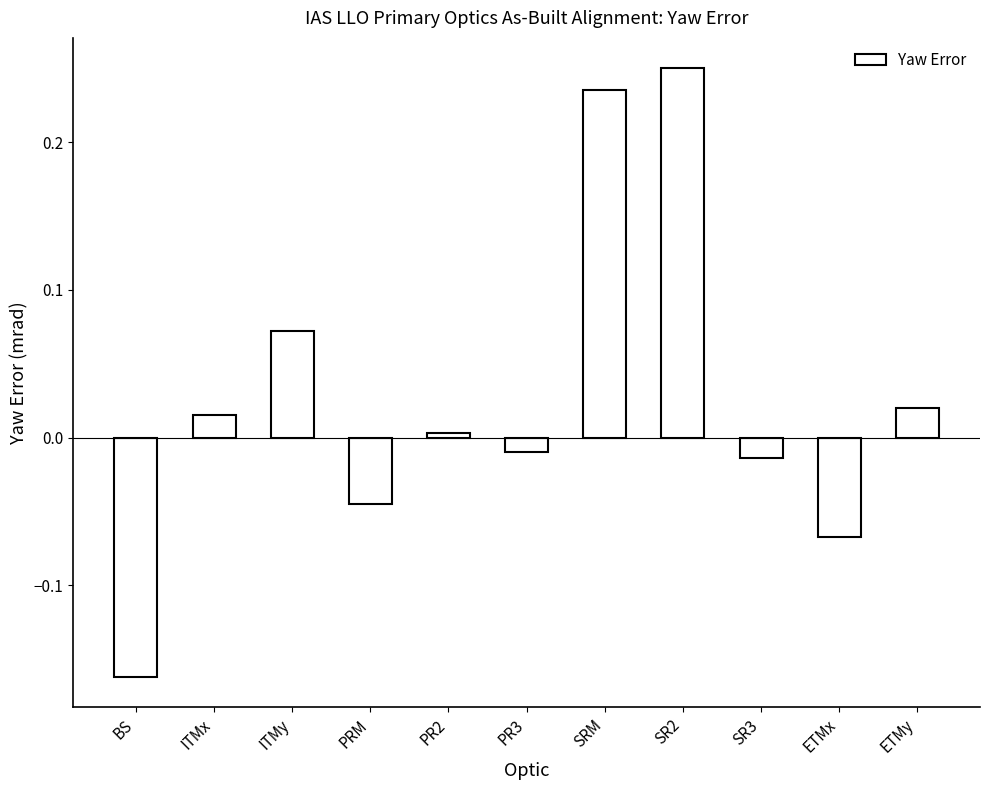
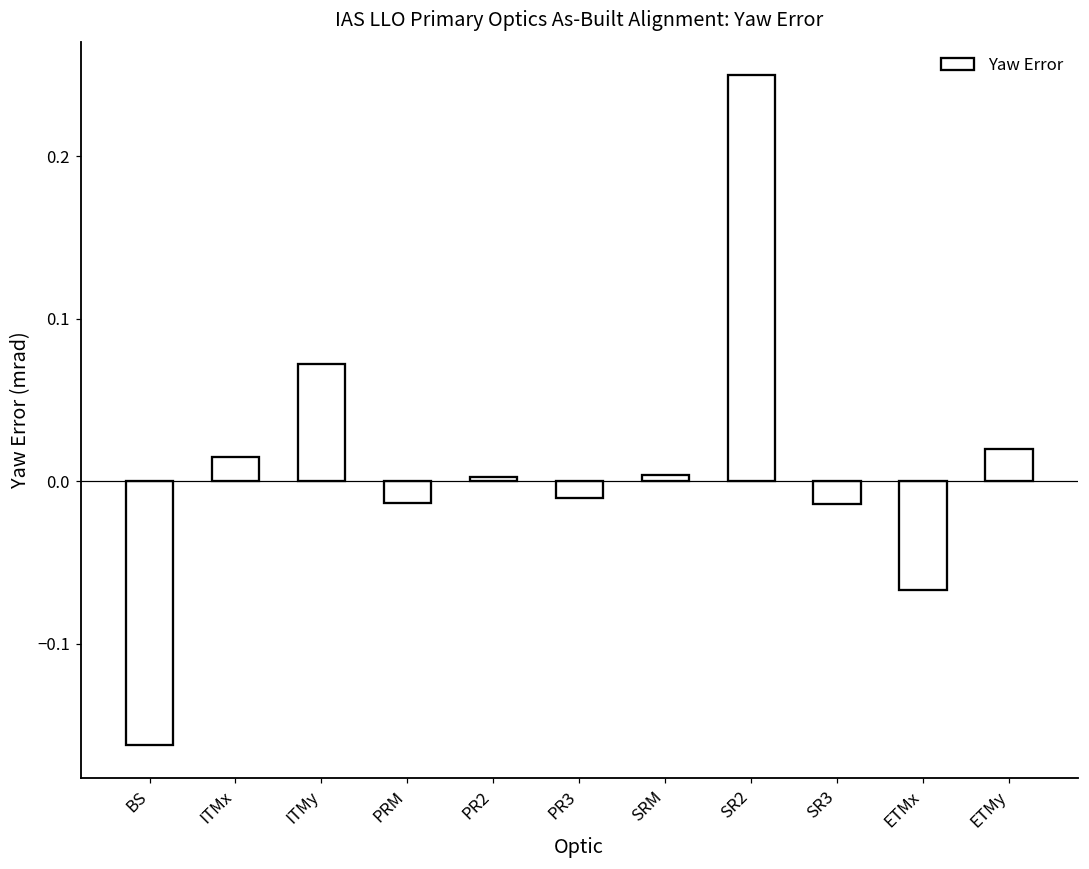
  {
    "BS": -0.162,
    "ITMx": 0.015,
    "ITMy": 0.072,
-   "PRM": -0.045,
+   "PRM": -0.013,
    "PR2": 0.003,
    "PR3": -0.010,
-   "SRM": 0.235,
+   "SRM": 0.004,
    "SR2": 0.250,
    "SR3": -0.014,
    "ETMx": -0.067,
    "ETMy": 0.020
  }
